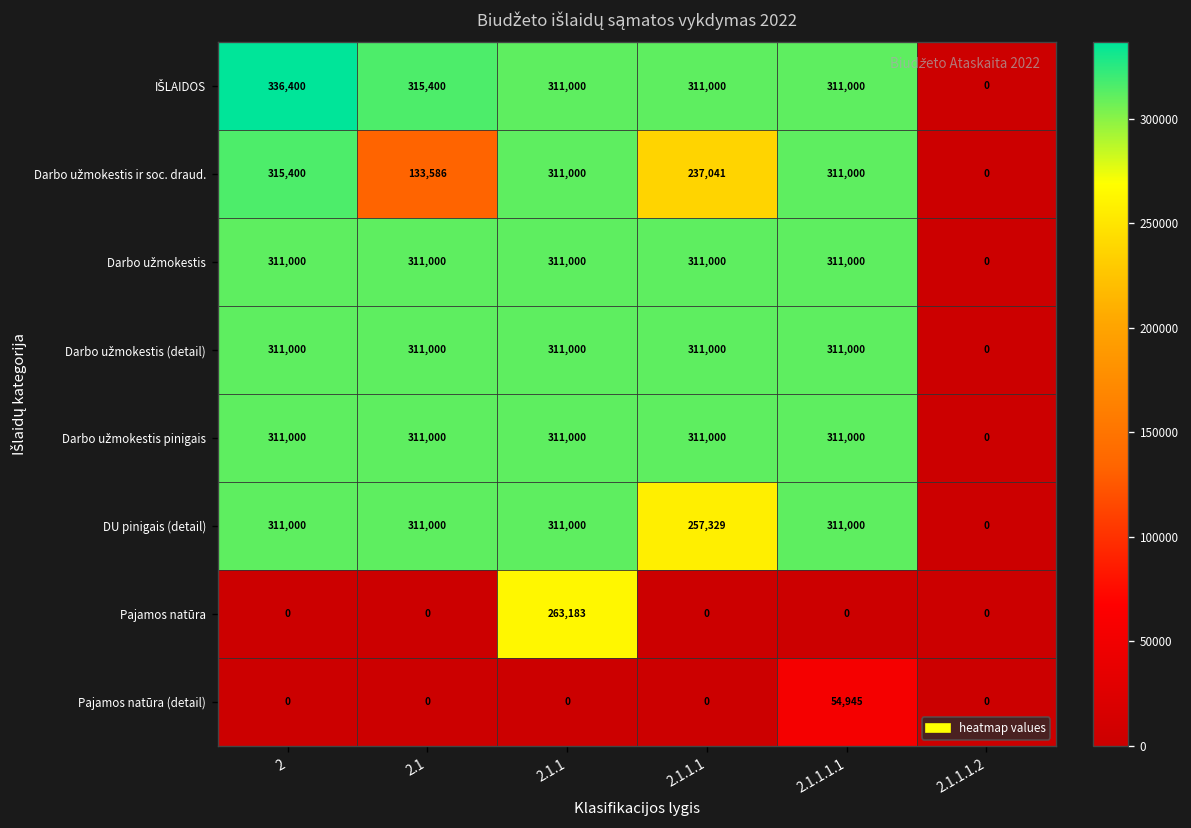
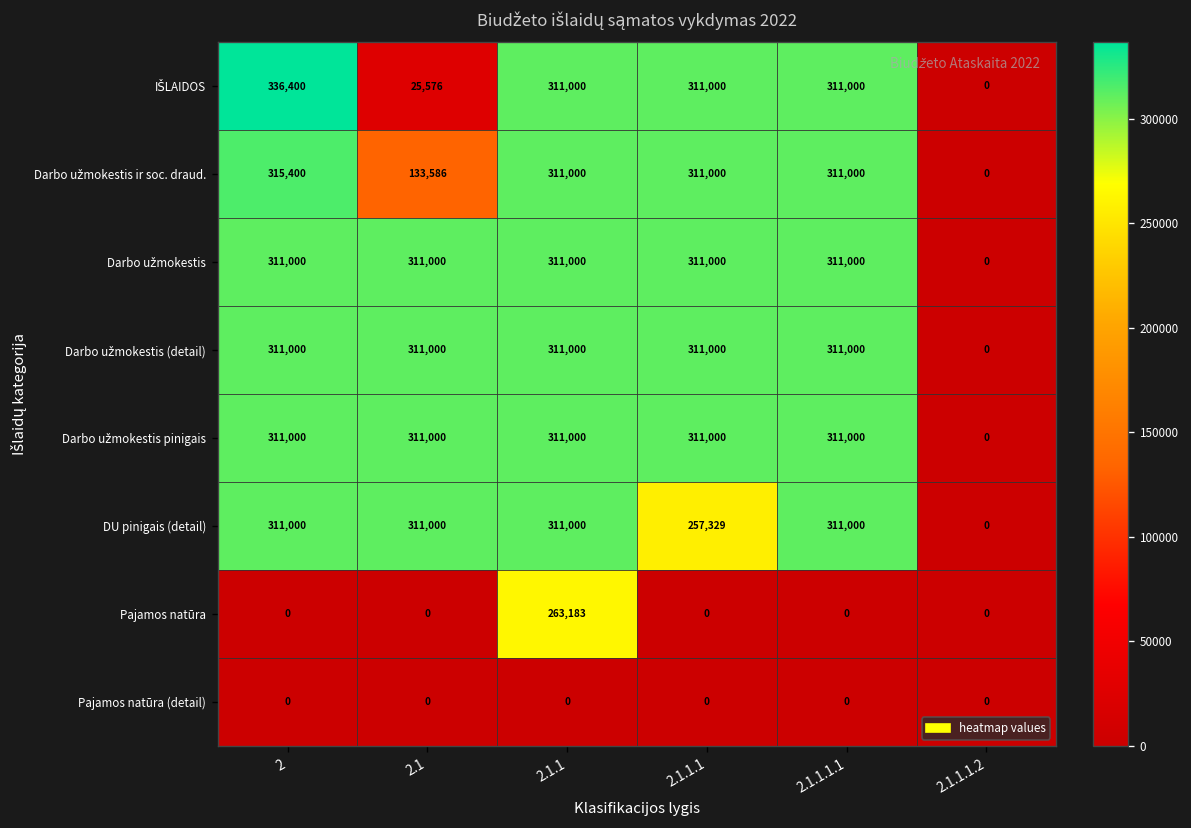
  {
    "IŠLAIDOS": {
      "2": "336,400",
-     "2.1": "315,400",
+     "2.1": "25,576",
      "2.1.1": "311,000",
      "2.1.1.1": "311,000",
      "2.1.1.1.1": "311,000"
    },
    "Darbo užmokestis ir soc. draud.": {
      "2": "315,400",
      "2.1": "133,586",
      "2.1.1": "311,000",
-     "2.1.1.1": "237,041",
+     "2.1.1.1": "311,000",
      "2.1.1.1.1": "311,000",
      "2.1.1.1.2": "0"
    },
    "Darbo užmokestis": {
      "2": "311,000",
      "2.1": "311,000",
      "2.1.1": "311,000",
      "2.1.1.1": "311,000",
      "2.1.1.1.1": "311,000",
      "2.1.1.1.2": "0"
    },
    "Darbo užmokestis (detail)": {
      "2": "311,000",
      "2.1": "311,000",
      "2.1.1": "311,000",
      "2.1.1.1": "311,000",
      "2.1.1.1.1": "311,000",
      "2.1.1.1.2": "0"
    },
    "Darbo užmokestis pinigais": {
      "2": "311,000",
      "2.1": "311,000",
      "2.1.1": "311,000",
      "2.1.1.1": "311,000",
      "2.1.1.1.1": "311,000",
      "2.1.1.1.2": "0"
    },
    "DU pinigais (detail)": {
      "2": "311,000",
      "2.1": "311,000",
      "2.1.1": "311,000",
      "2.1.1.1": "257,329",
      "2.1.1.1.1": "311,000",
      "2.1.1.1.2": "0"
    },
    "Pajamos natūra": {
      "2": "0",
      "2.1": "0",
      "2.1.1": "263,183",
      "2.1.1.1": "0",
      "2.1.1.1.1": "0",
      "2.1.1.1.2": "0"
    },
    "Pajamos natūra (detail)": {
      "2": "0",
      "2.1": "0",
      "2.1.1": "0",
      "2.1.1.1": "0",
-     "2.1.1.1.1": "54,945",
+     "2.1.1.1.1": "0",
      "2.1.1.1.2": "0"
    }
  }
